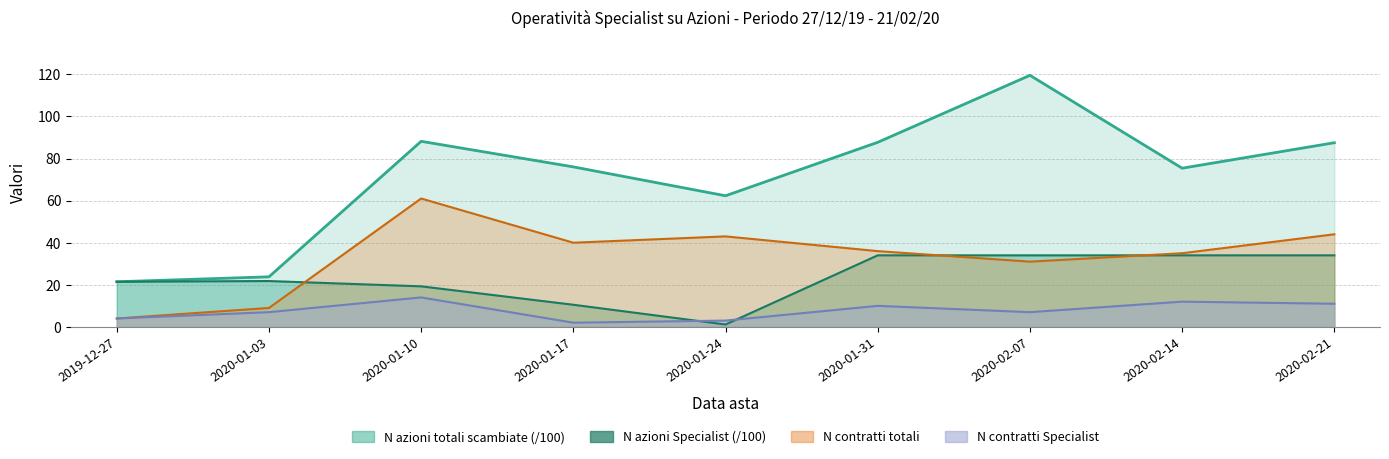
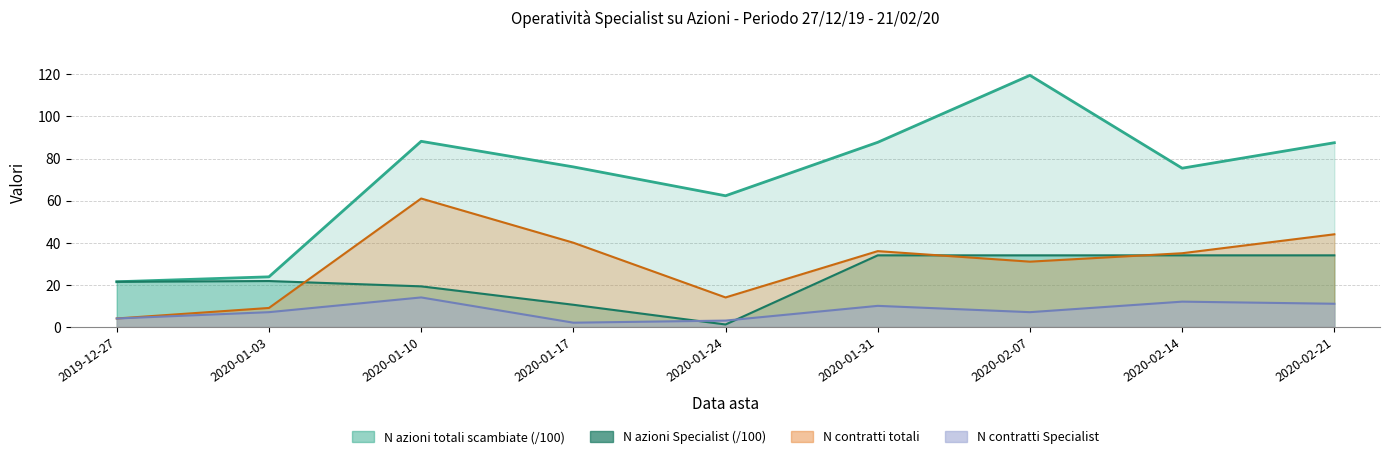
  {
    "N contratti totali": {
      "2020-01-03": 9,
      "2020-01-10": 61,
      "2020-01-17": 40,
-     "2020-01-24": 43,
+     "2020-01-24": 14,
      "2020-01-31": 36,
      "2020-02-07": 31,
      "2020-02-21": 44
    }
  }
